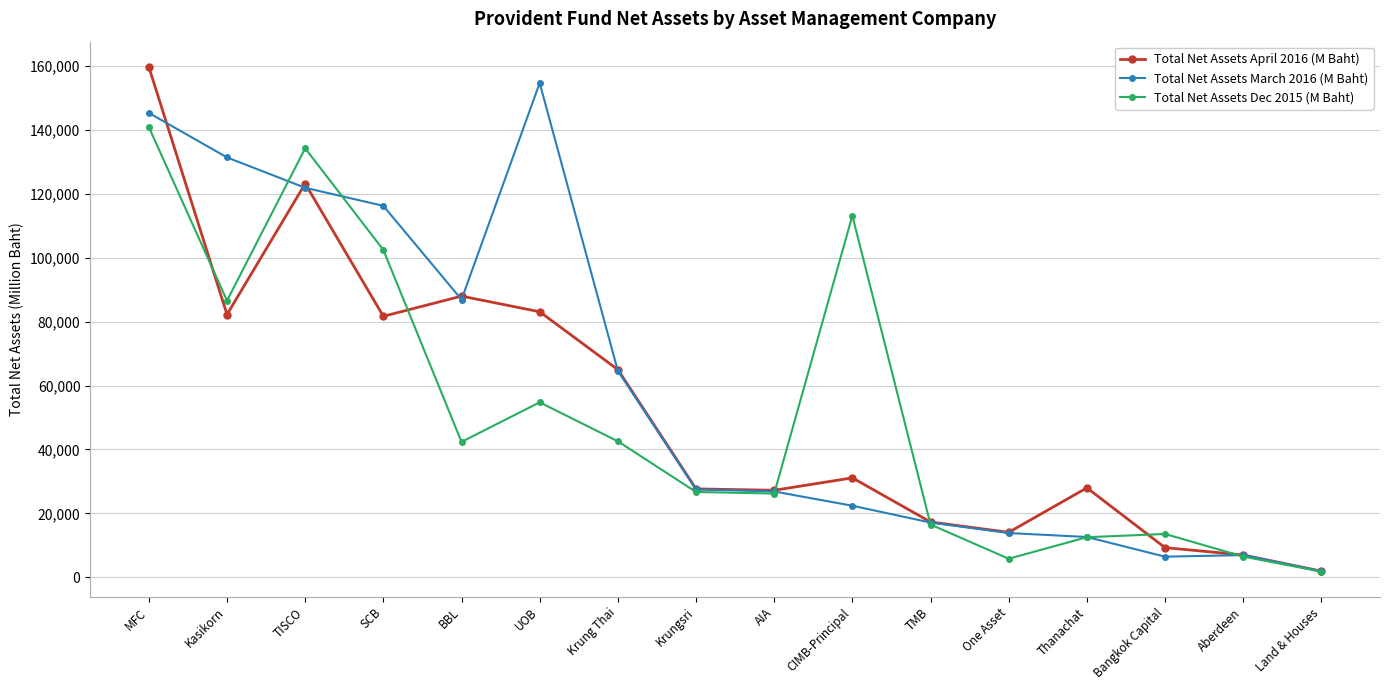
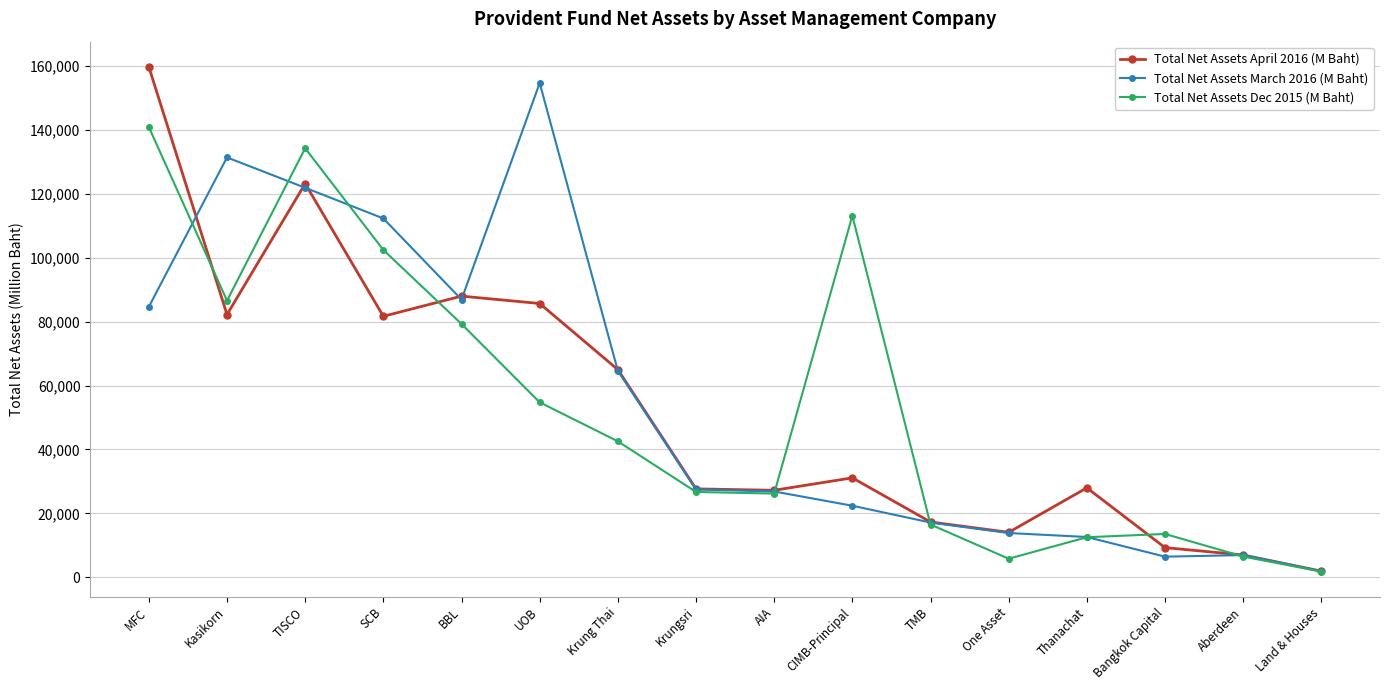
  {
    "Total Net Assets April 2016 (M Baht)": {
      "MFC": "160,000",
      "Kasikorn": "82,000",
      "TISCO": "123,000",
      "SCB": "82,000",
      "BBL": "88,000",
-     "UOB": "83,000",
+     "UOB": "86,000",
      "CIMB-Principal": "31,000",
      "Thanachat": "28,000",
      "Bangkok Capital": "9,000"
    },
    "Total Net Assets March 2016 (M Baht)": {
-     "MFC": "145,000",
+     "MFC": "85,000",
      "Kasikorn": "131,000",
      "TISCO": "122,000",
-     "SCB": "116,000",
+     "SCB": "112,000",
      "BBL": "87,000",
      "UOB": "155,000",
      "CIMB-Principal": "22,000",
      "Bangkok Capital": "7,000"
    },
    "Total Net Assets Dec 2015 (M Baht)": {
      "MFC": "141,000",
      "Kasikorn": "87,000",
      "TISCO": "134,000",
      "SCB": "102,000",
-     "BBL": "42,000",
+     "BBL": "79,000",
      "UOB": "55,000",
      "Krung Thai": "43,000",
      "Krungsri": "27,000",
      "CIMB-Principal": "113,000",
      "One Asset": "6,000",
      "Bangkok Capital": "14,000"
    }
  }
